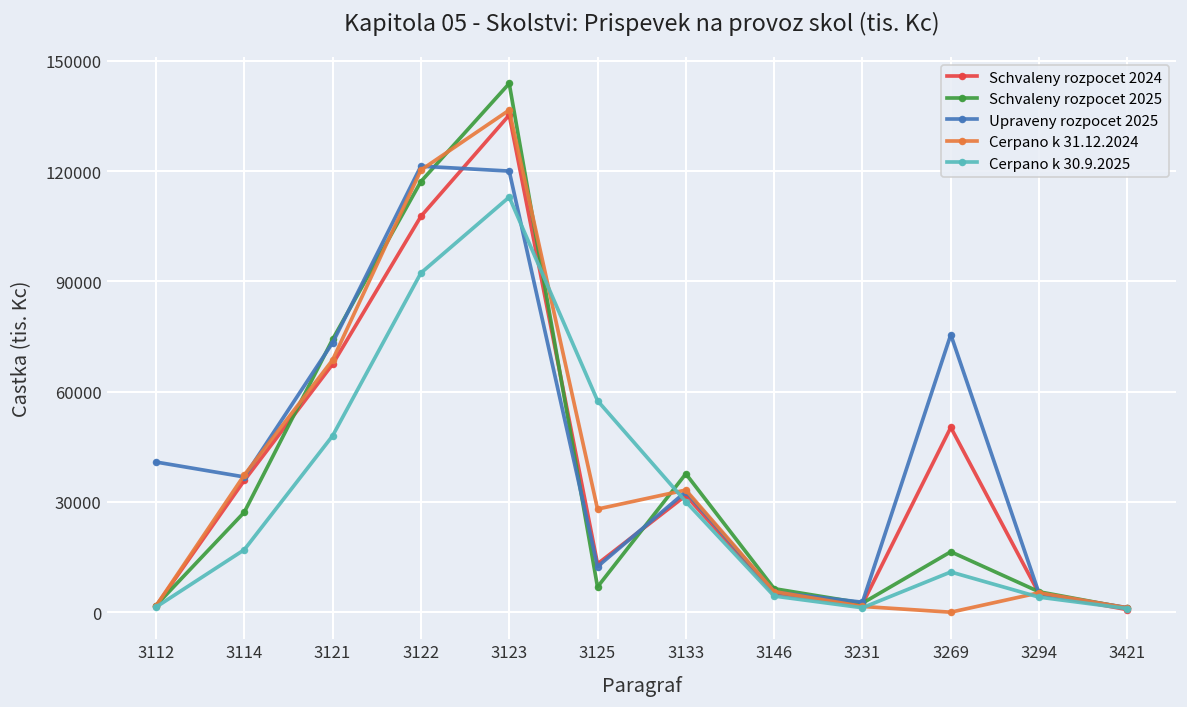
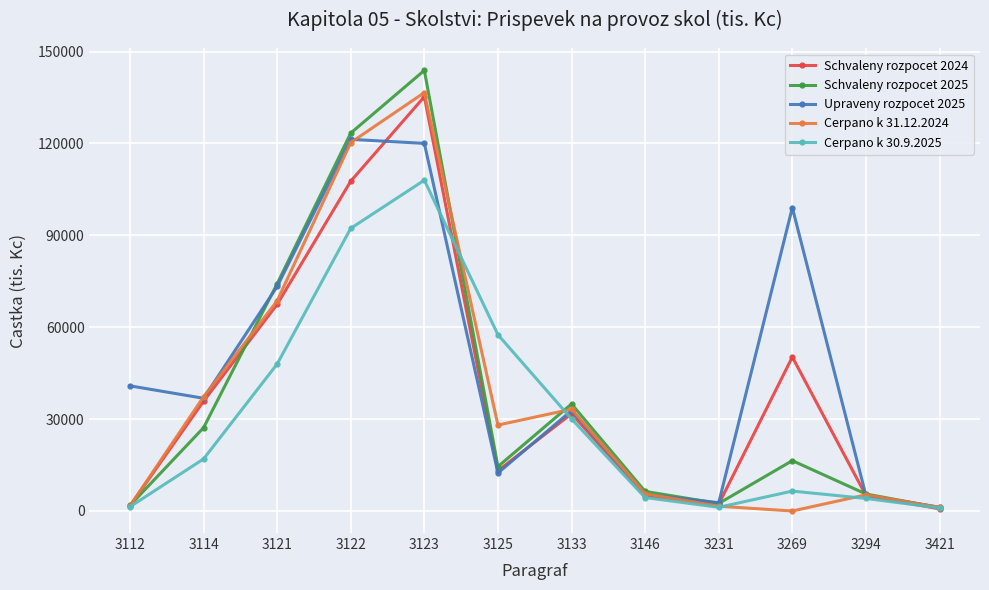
  {
    "Schvaleny rozpocet 2025": {
      "3114": 27000,
      "3121": 74000,
-     "3122": 117000,
+     "3122": 123000,
      "3123": 144000,
-     "3125": 7000,
-     "3133": 38000,
+     "3125": 15000,
+     "3133": 35000,
      "3269": 16000
    },
    "Upraveny rozpocet 2025": {
      "3112": 41000,
      "3121": 73000,
      "3122": 121000,
      "3123": 120000,
-     "3269": 76000
+     "3269": 99000
    },
    "Cerpano k 30.9.2025": {
      "3114": 17000,
      "3121": 48000,
      "3122": 92000,
-     "3123": 113000,
+     "3123": 108000,
      "3125": 58000,
      "3133": 30000,
-     "3269": 11000,
+     "3269": 7000,
      "3294": 4000
    }
  }
